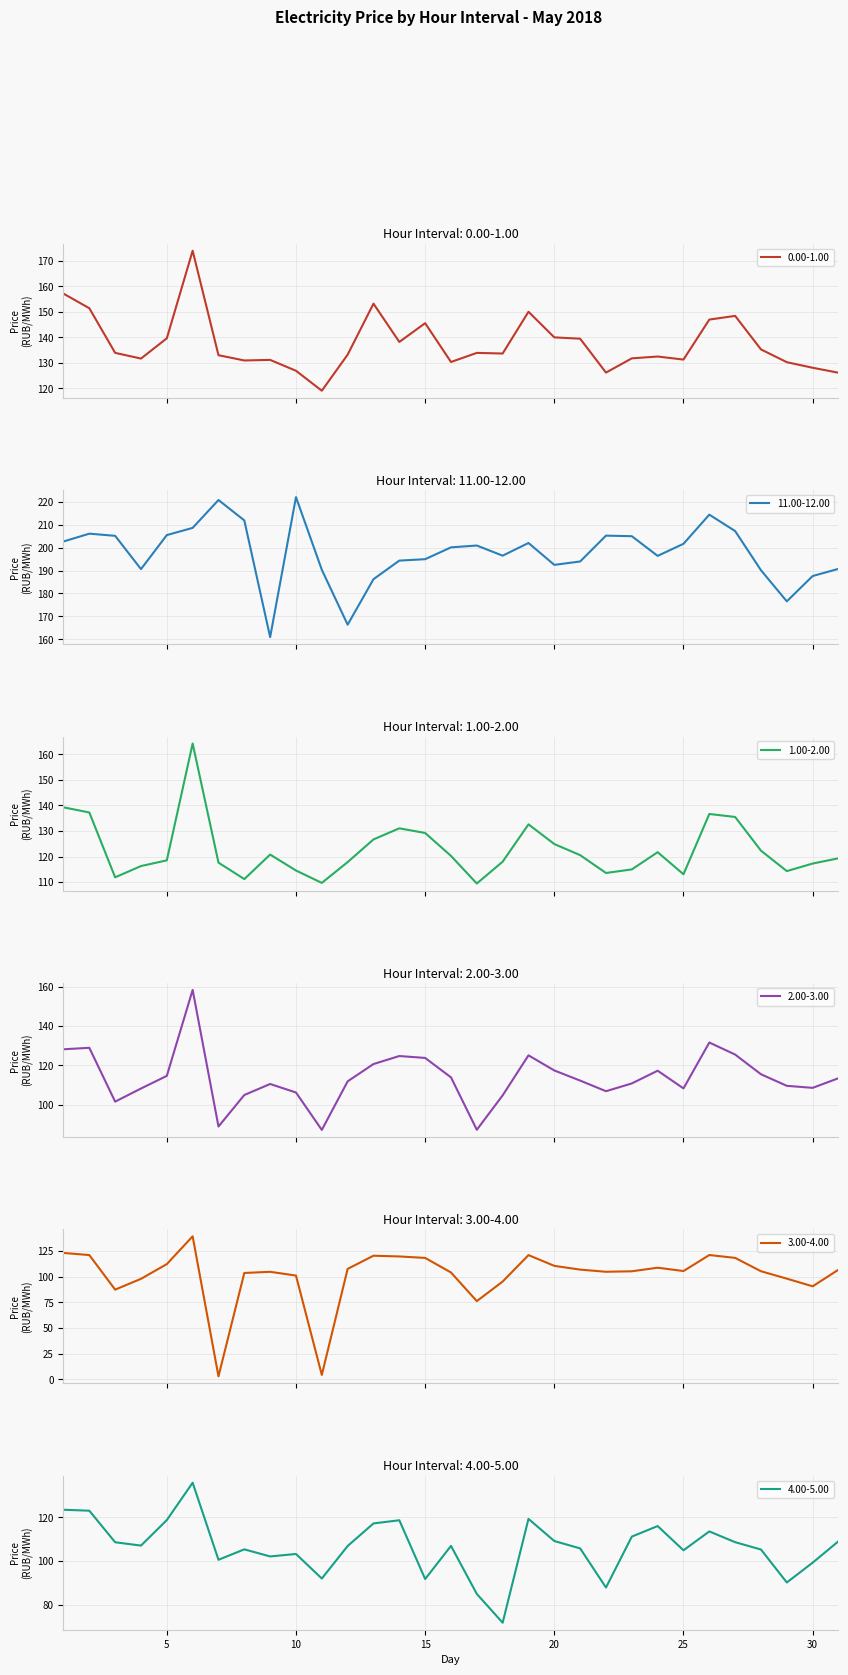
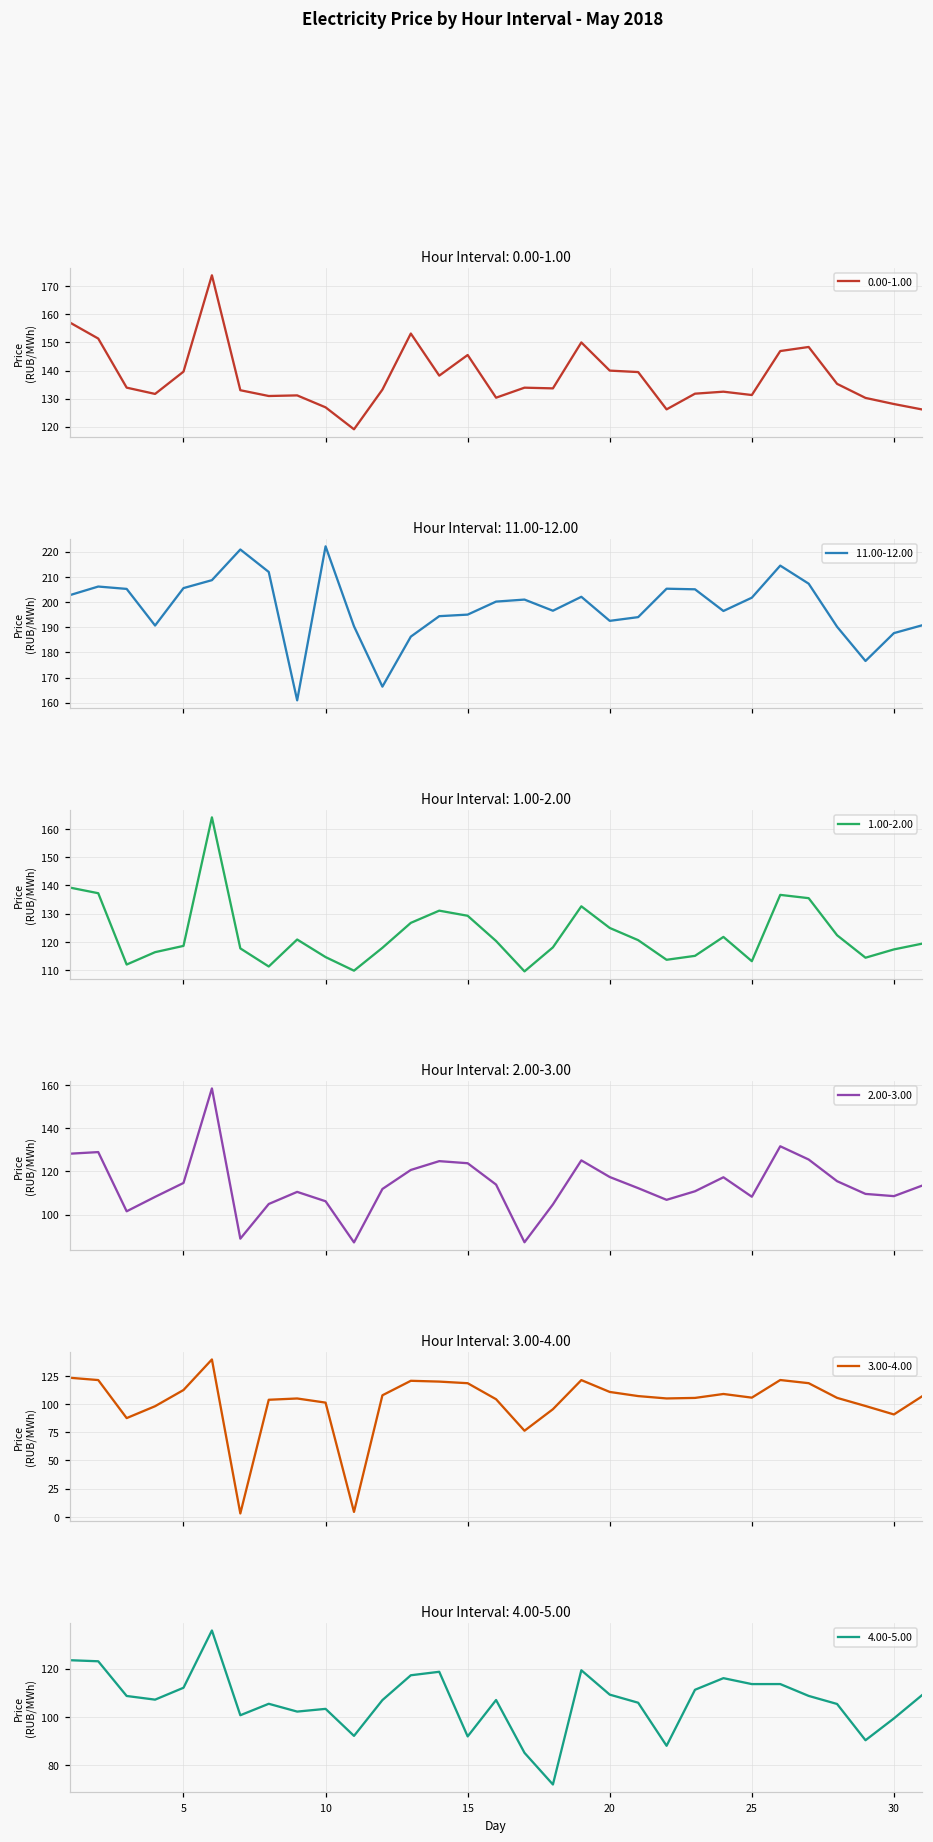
  {
    "Hour Interval: 4.00-5.00": {
-     "5": 119,
+     "5": 112,
      "10": 103,
      "15": 92,
      "20": 109,
-     "25": 105,
+     "25": 114,
      "30": 99
    }
  }
